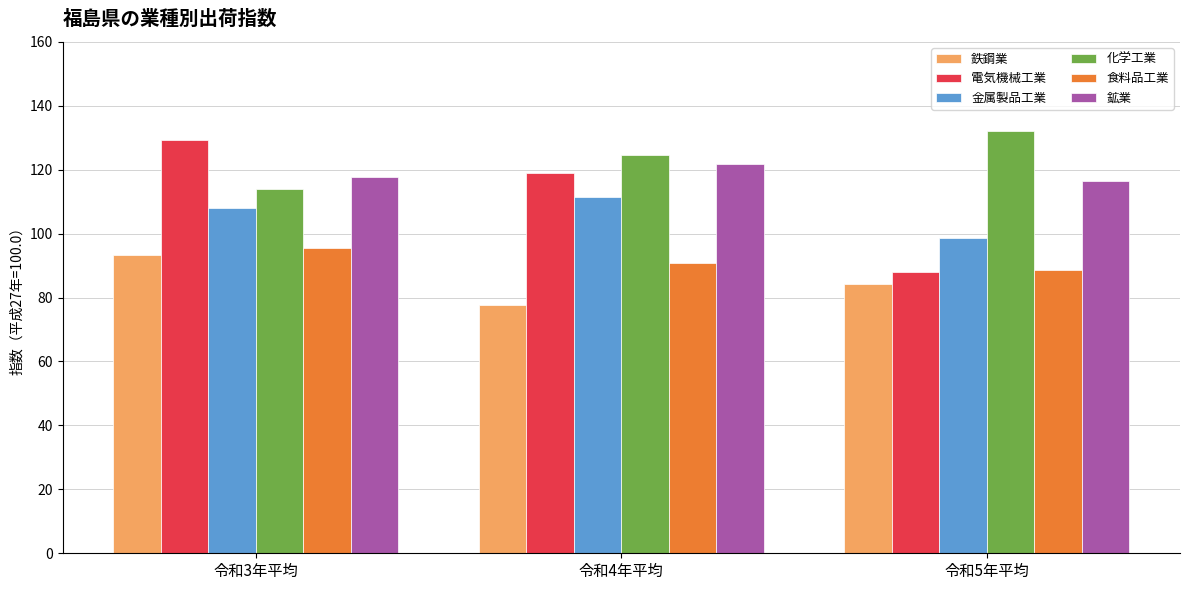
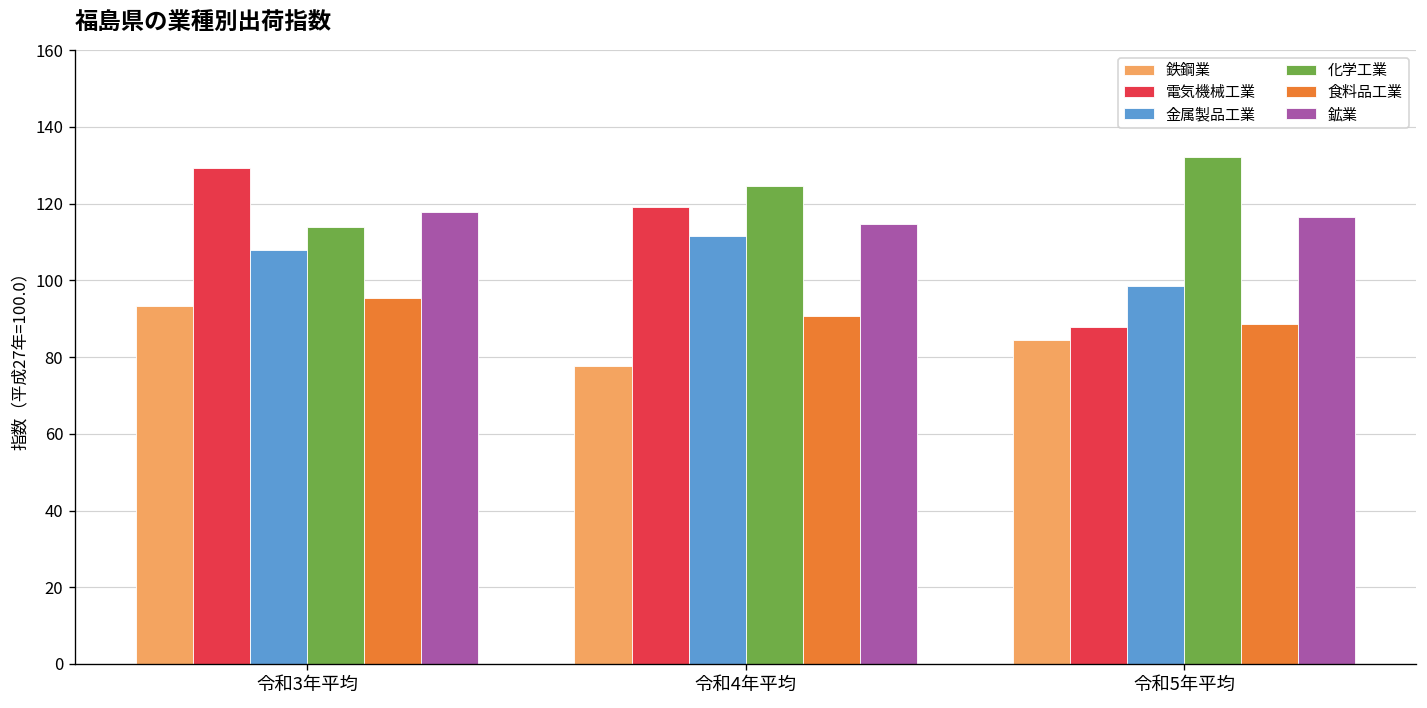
  {
    "鉄鋼業": {
      "令和3年平均": 93,
      "令和4年平均": 78,
      "令和5年平均": 84
    },
    "電気機械工業": {
      "令和3年平均": 129,
      "令和4年平均": 119,
      "令和5年平均": 88
    },
    "金属製品工業": {
      "令和3年平均": 108,
      "令和4年平均": 112,
      "令和5年平均": 99
    },
    "化学工業": {
      "令和3年平均": 114,
      "令和4年平均": 125,
      "令和5年平均": 132
    },
    "食料品工業": {
      "令和3年平均": 95,
      "令和4年平均": 91,
      "令和5年平均": 89
    },
    "鉱業": {
      "令和3年平均": 118,
-     "令和4年平均": 122,
+     "令和4年平均": 115,
      "令和5年平均": 117
    }
  }
